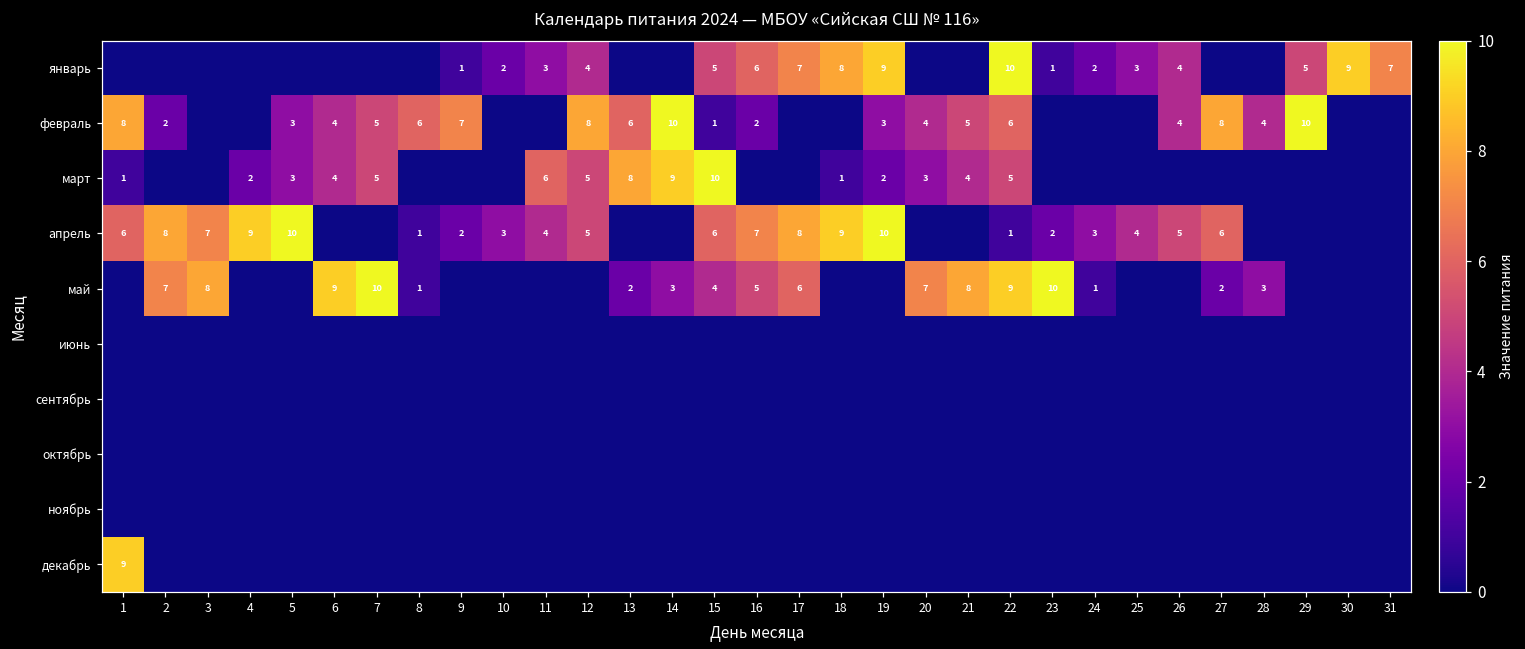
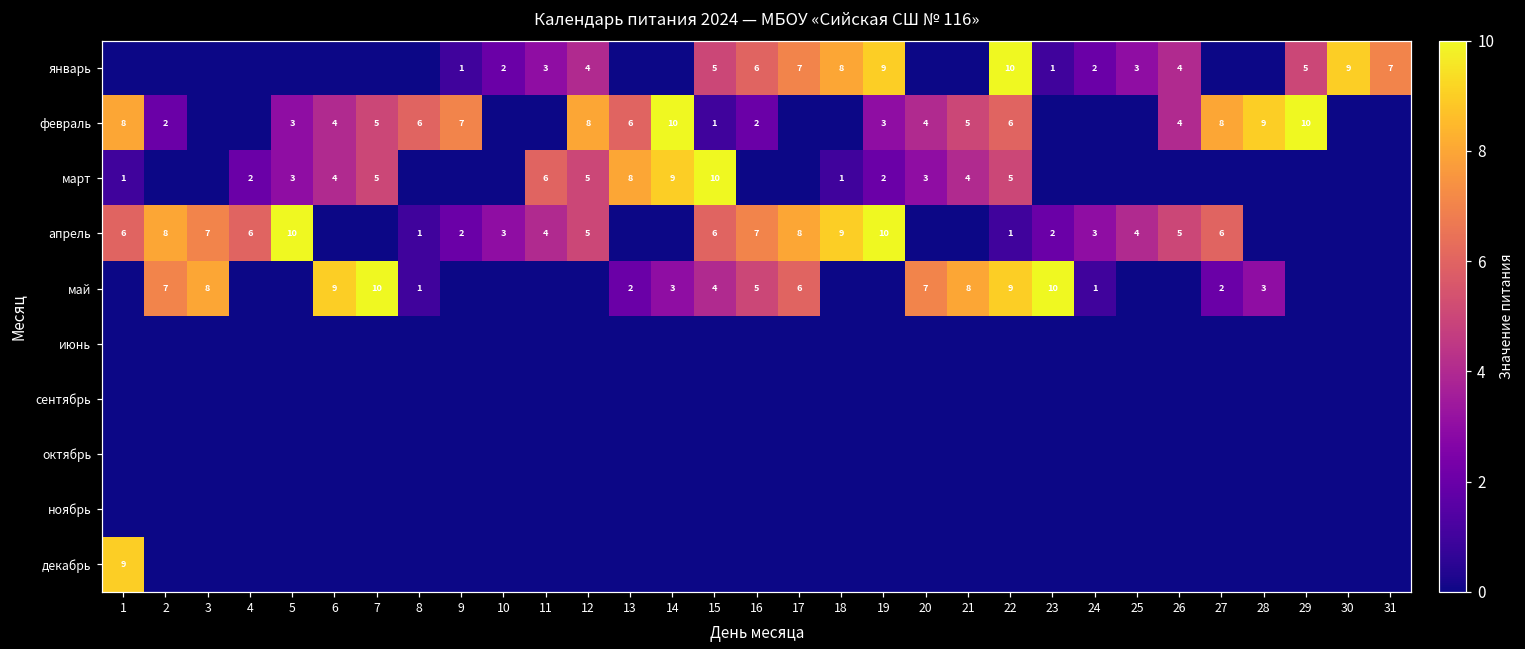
  {
    "январь": {
      "9": 1,
      "10": 2,
      "11": 3,
      "12": 4,
      "15": 5,
      "16": 6,
      "17": 7,
      "18": 8,
      "19": 9,
      "22": 10,
      "23": 1,
      "24": 2,
      "25": 3,
      "26": 4,
      "29": 5,
      "30": 9,
      "31": 7
    },
    "февраль": {
      "1": 8,
      "2": 2,
      "5": 3,
      "6": 4,
      "7": 5,
      "8": 6,
      "9": 7,
      "12": 8,
      "13": 6,
      "14": 10,
      "15": 1,
      "16": 2,
      "19": 3,
      "20": 4,
      "21": 5,
      "22": 6,
      "26": 4,
      "27": 8,
-     "28": 4,
+     "28": 9,
      "29": 10
    },
    "март": {
      "1": 1,
      "4": 2,
      "5": 3,
      "6": 4,
      "7": 5,
      "11": 6,
      "12": 5,
      "13": 8,
      "14": 9,
      "15": 10,
      "18": 1,
      "19": 2,
      "20": 3,
      "21": 4,
      "22": 5
    },
    "апрель": {
      "1": 6,
      "2": 8,
      "3": 7,
-     "4": 9,
+     "4": 6,
      "5": 10,
      "8": 1,
      "9": 2,
      "10": 3,
      "11": 4,
      "12": 5,
      "15": 6,
      "16": 7,
      "17": 8,
      "18": 9,
      "19": 10,
      "22": 1,
      "23": 2,
      "24": 3,
      "25": 4,
      "26": 5,
      "27": 6
    },
    "май": {
      "2": 7,
      "3": 8,
      "6": 9,
      "7": 10,
      "8": 1,
      "13": 2,
      "14": 3,
      "15": 4,
      "16": 5,
      "17": 6,
      "20": 7,
      "21": 8,
      "22": 9,
      "23": 10,
      "24": 1,
      "27": 2,
      "28": 3
    },
    "декабрь": {
      "1": 9
    }
  }
